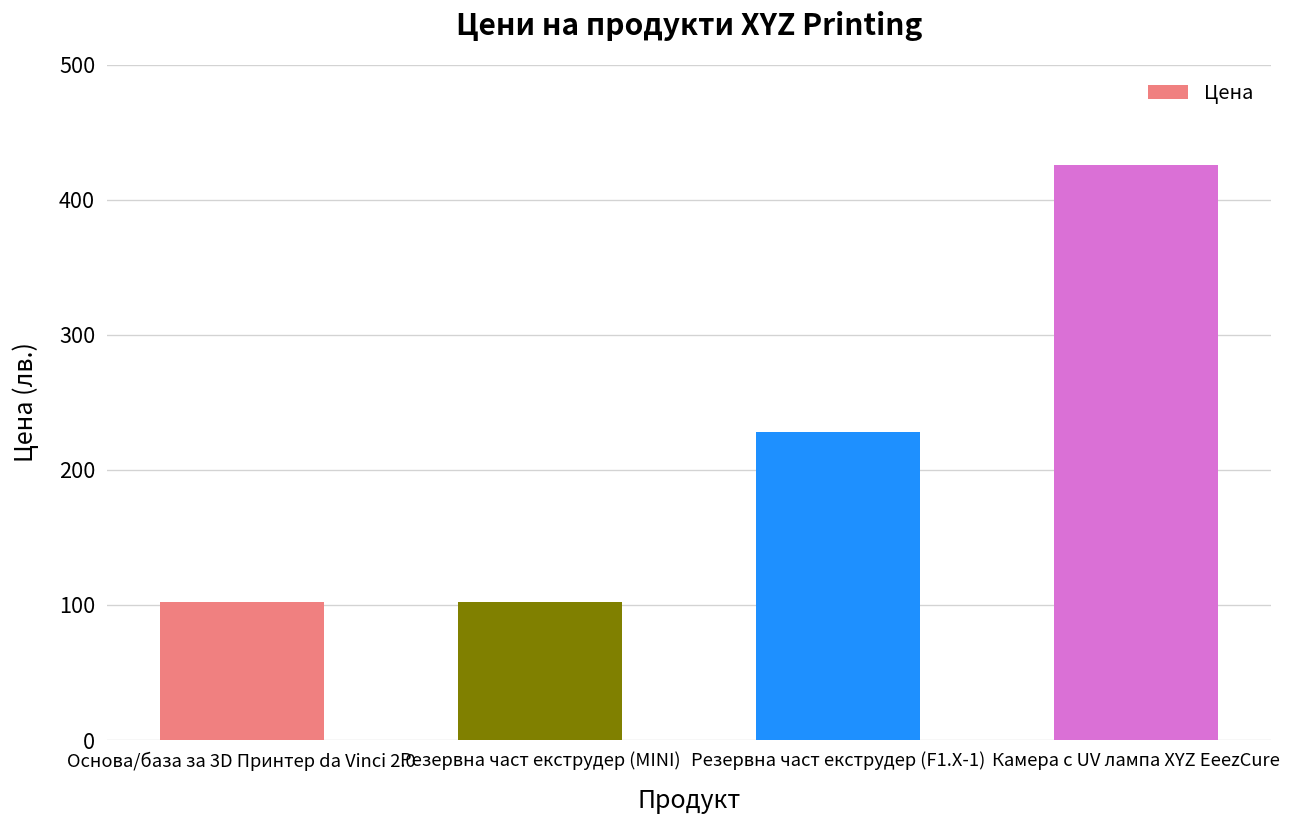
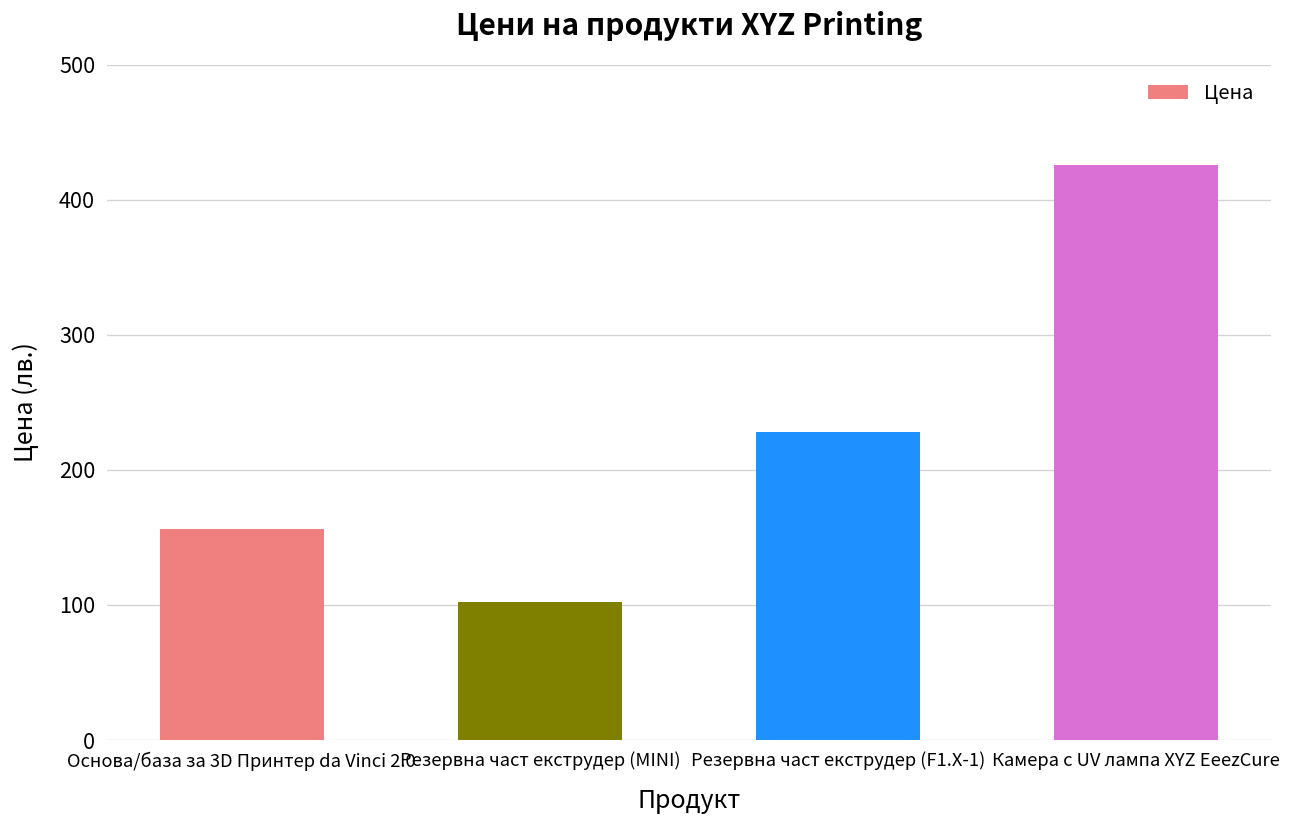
  {
-   "Основа/база за 3D Принтер da Vinci 2.0": 102,
+   "Основа/база за 3D Принтер da Vinci 2.0": 157,
    "Резервна част екструдер (MINI)": 102,
    "Резервна част екструдер (F1.X-1)": 228,
    "Камера с UV лампа XYZ EeezCure": 426
  }
